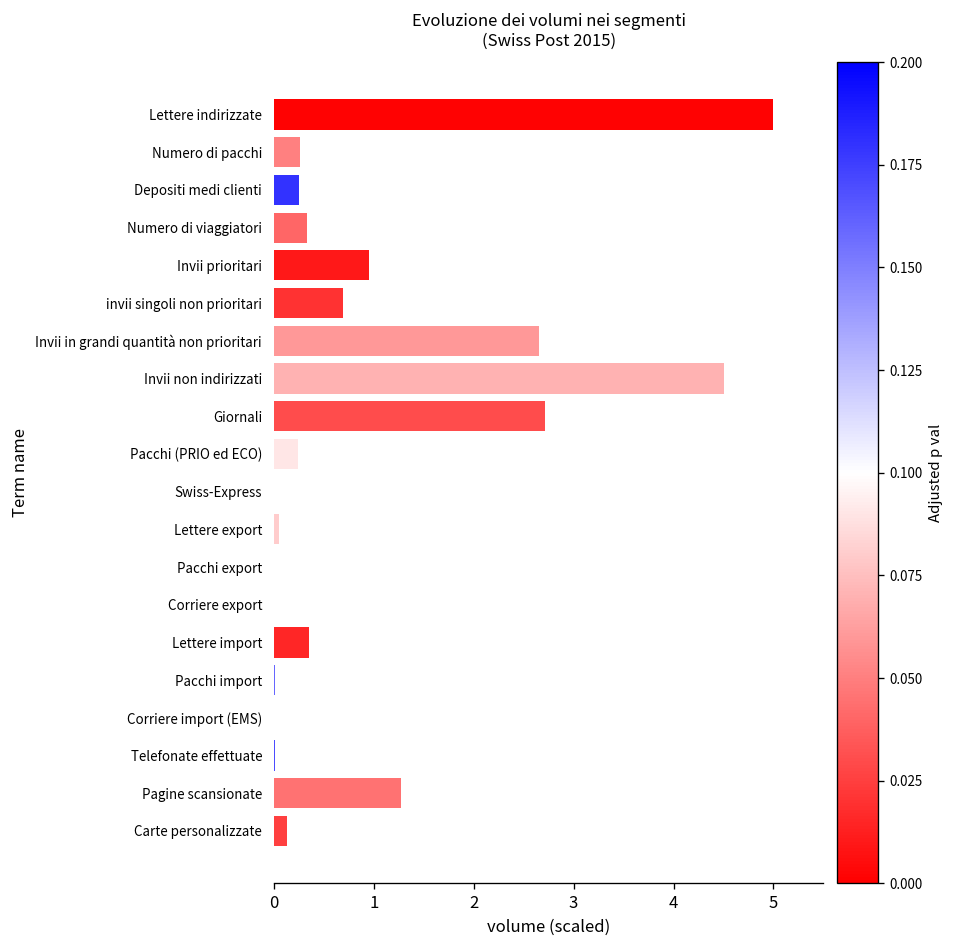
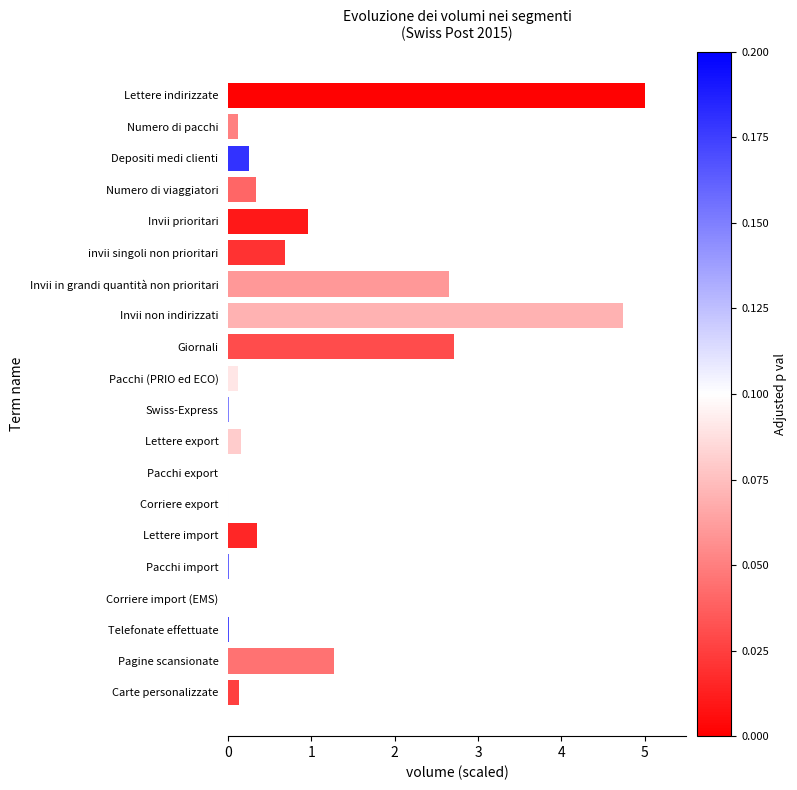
  {
    "Lettere indirizzate": 5.0,
-   "Numero di pacchi": 0.3,
+   "Numero di pacchi": 0.1,
    "Depositi medi clienti": 0.2,
    "Numero di viaggiatori": 0.3,
    "Invii prioritari": 1.0,
    "invii singoli non prioritari": 0.7,
    "Invii in grandi quantità non prioritari": 2.7,
-   "Invii non indirizzati": 4.5,
+   "Invii non indirizzati": 4.7,
    "Giornali": 2.7,
-   "Pacchi (PRIO ed ECO)": 0.2,
-   "Lettere export": 0.1,
+   "Pacchi (PRIO ed ECO)": 0.1,
+   "Lettere export": 0.2,
    "Lettere import": 0.3,
    "Corriere import (EMS)": 0.0,
    "Pagine scansionate": 1.3,
    "Carte personalizzate": 0.1
  }
